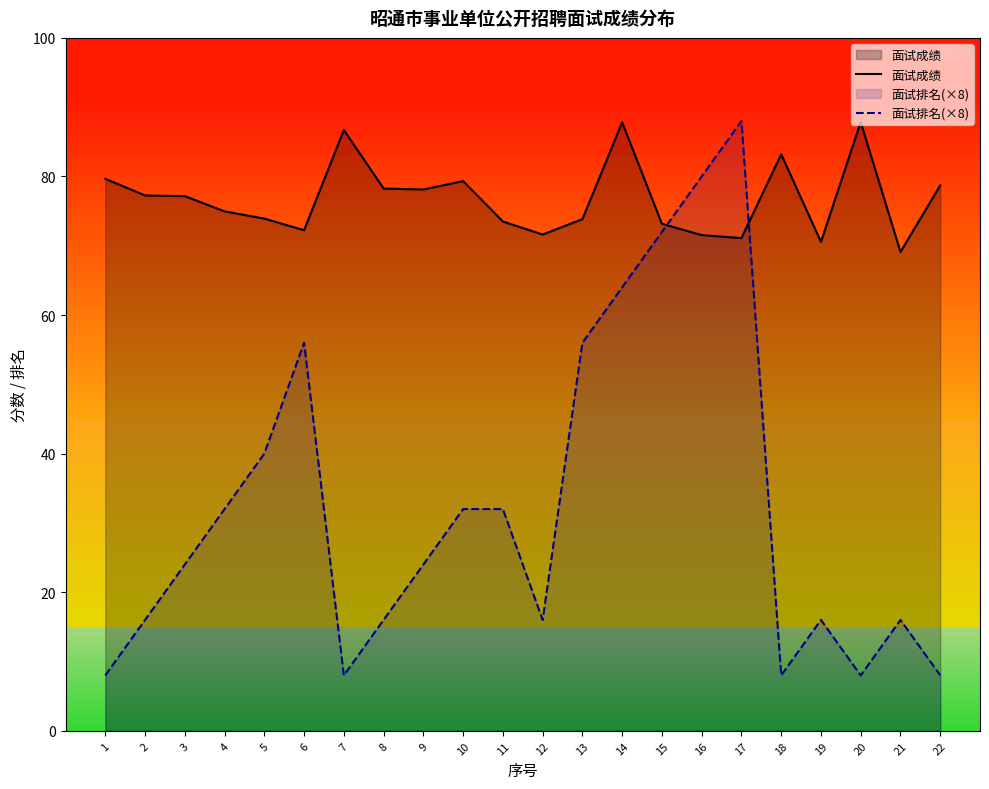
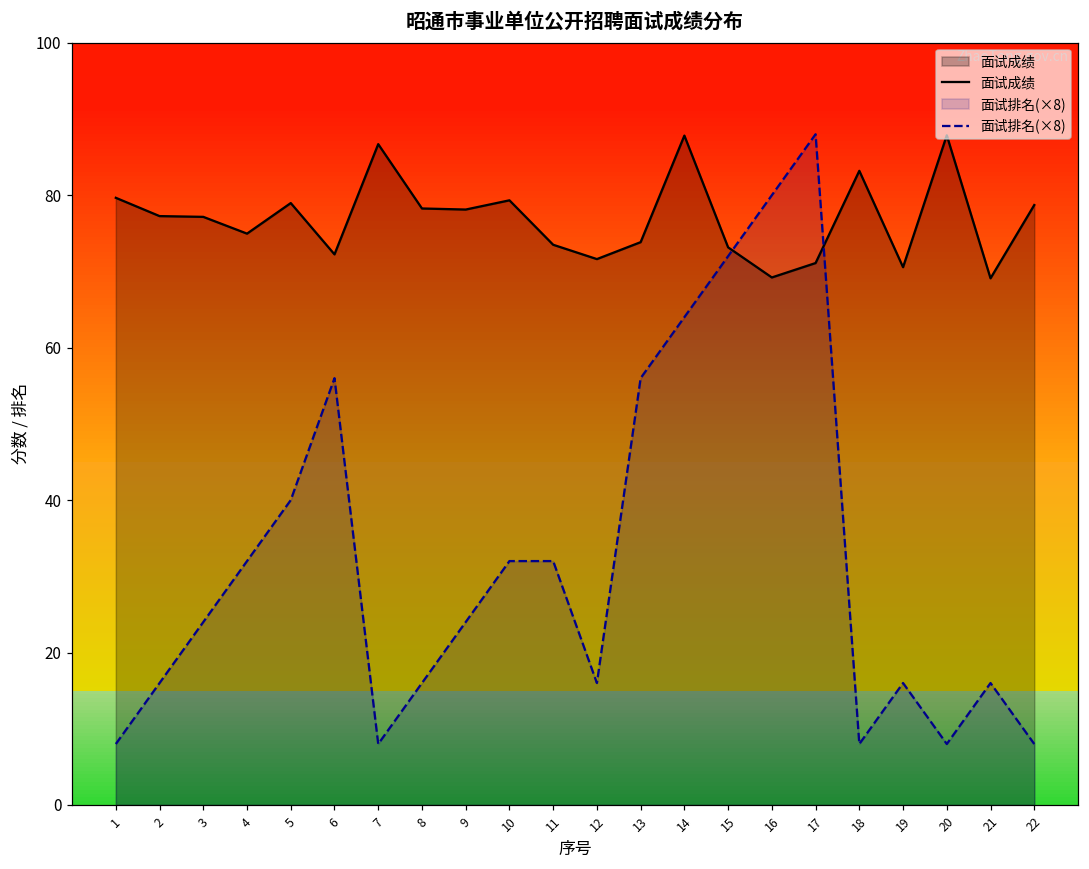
  {
    "面试成绩": {
      "1": 80,
      "2": 77,
      "3": 77,
      "4": 75,
-     "5": 74,
+     "5": 79,
      "6": 72,
      "7": 87,
      "8": 78,
      "9": 78,
      "10": 79,
      "11": 74,
      "12": 72,
      "13": 74,
      "14": 88,
      "15": 73,
-     "16": 72,
+     "16": 69,
      "17": 71,
      "18": 83,
      "19": 71,
      "21": 69,
      "22": 79
    },
    "面试排名(×8)": {
      "1": 8,
      "2": 16,
      "3": 24,
      "4": 32,
      "5": 40,
      "6": 56,
      "7": 8,
      "8": 16,
      "9": 24,
      "10": 32,
      "11": 32,
      "12": 16,
      "13": 56,
      "14": 64,
      "15": 72,
      "16": 80,
      "17": 88,
      "18": 8,
      "19": 16,
      "20": 8,
      "21": 16,
      "22": 8
    }
  }
